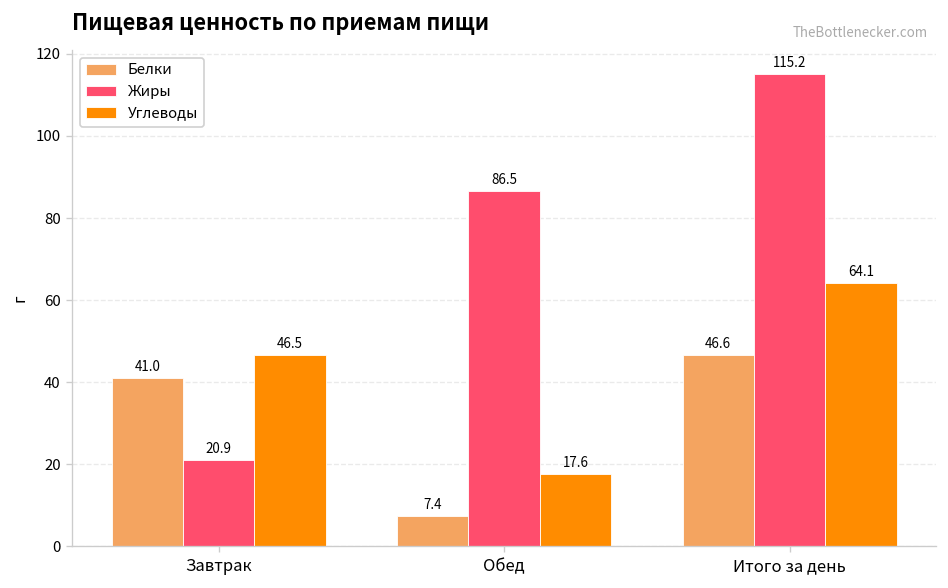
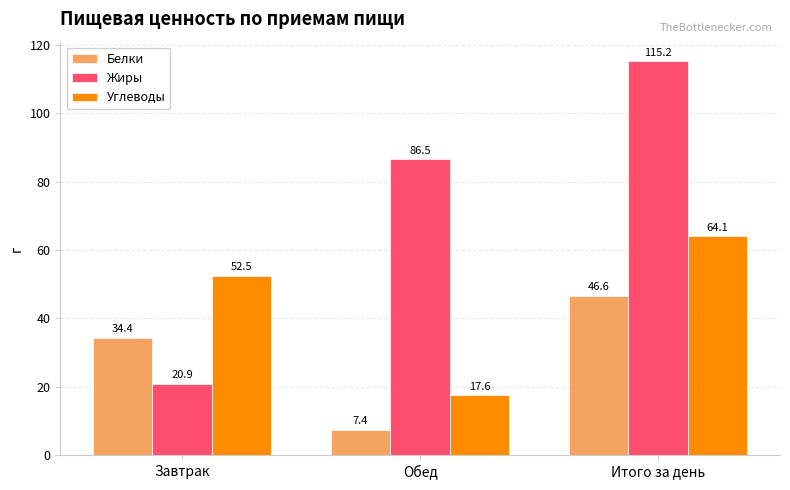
  {
    "Белки": {
-     "Завтрак": 41.0,
+     "Завтрак": 34.4,
      "Обед": 7.4,
      "Итого за день": 46.6
    },
    "Жиры": {
      "Завтрак": 20.9,
      "Обед": 86.5,
      "Итого за день": 115.2
    },
    "Углеводы": {
-     "Завтрак": 46.5,
+     "Завтрак": 52.5,
      "Обед": 17.6,
      "Итого за день": 64.1
    }
  }
